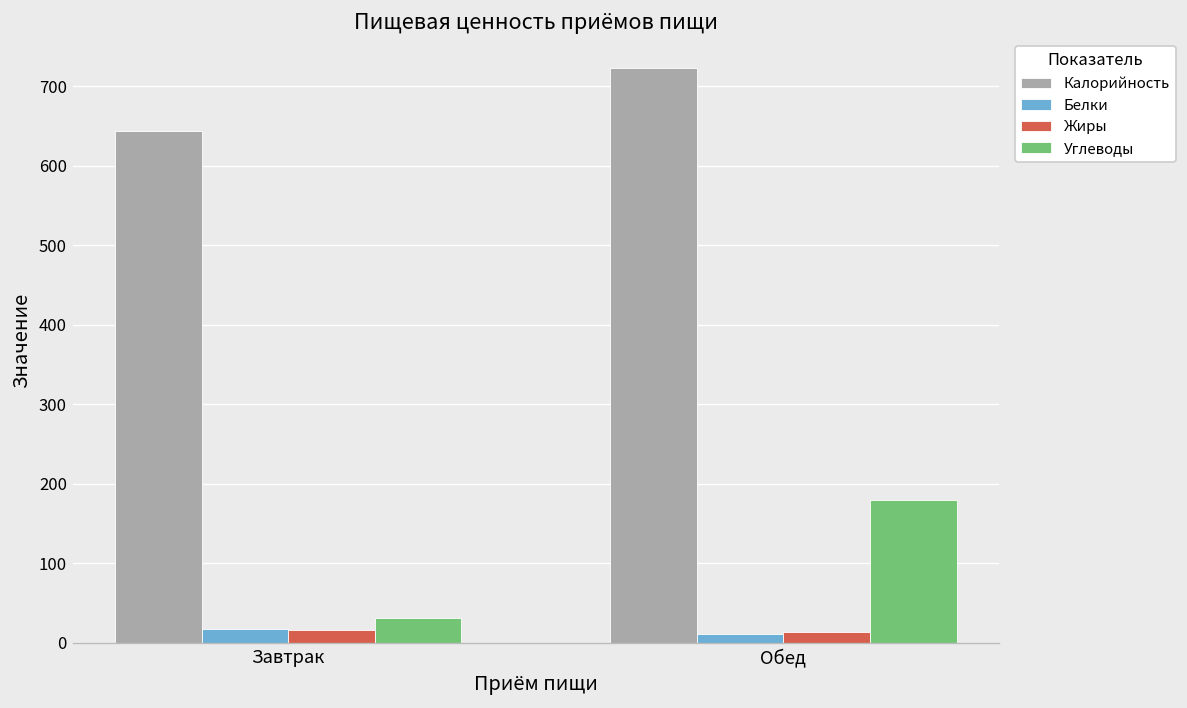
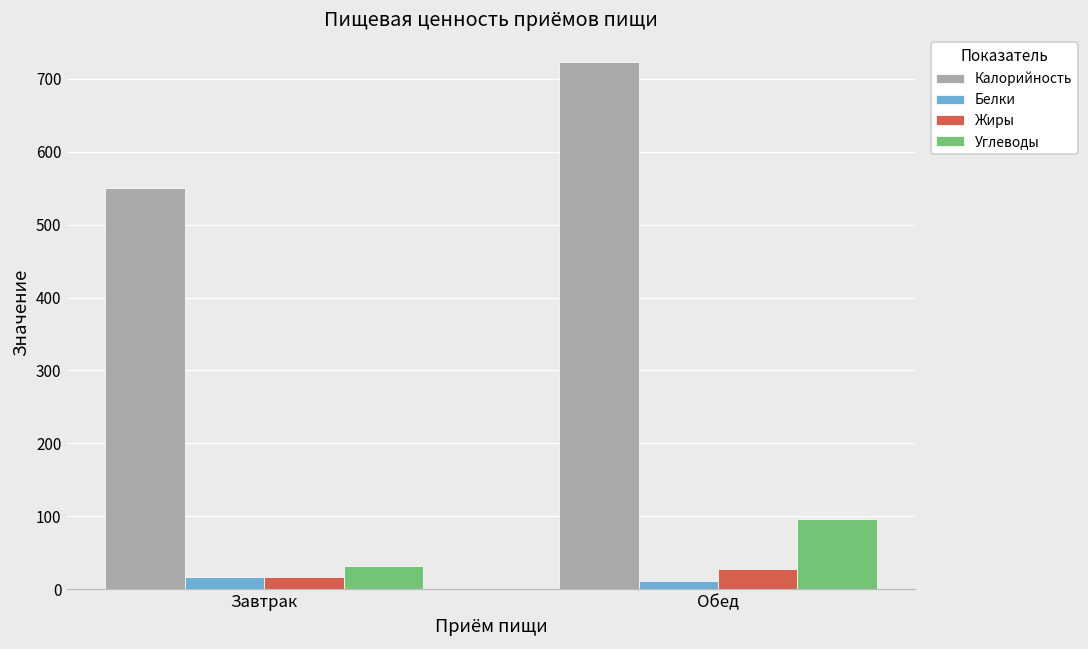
  {
    "Калорийность": {
-     "Завтрак": 640,
+     "Завтрак": 550,
      "Обед": 720
    },
    "Белки": {
      "Завтрак": 20,
      "Обед": 10
    },
    "Жиры": {
      "Завтрак": 20,
-     "Обед": 10
+     "Обед": 30
    },
    "Углеводы": {
      "Завтрак": 30,
-     "Обед": 180
+     "Обед": 100
    }
  }
